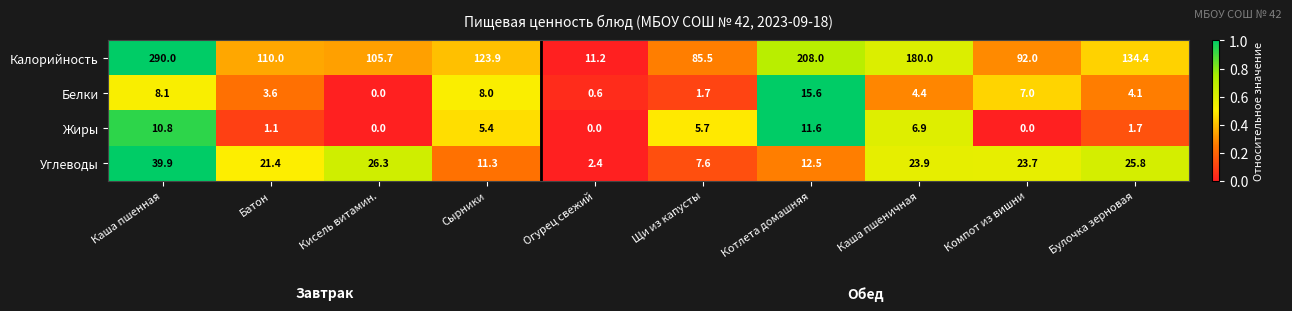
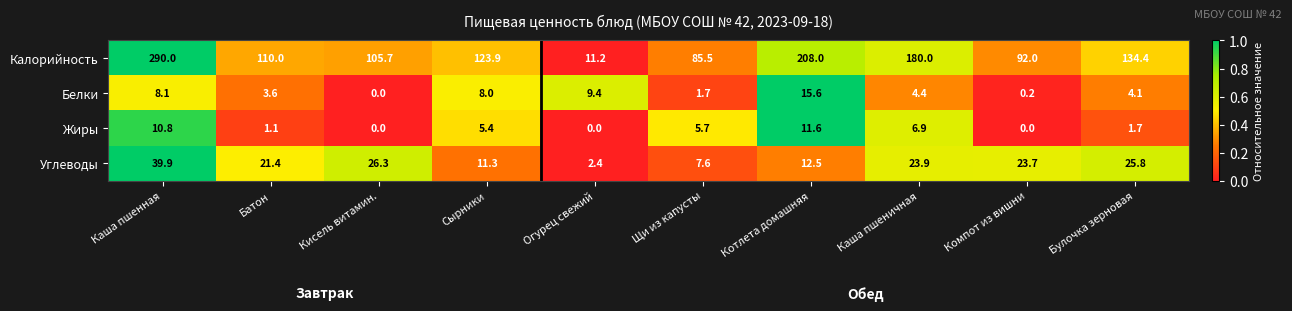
  {
    "Калорийность": {
      "Каша пшенная": 290.0,
      "Батон": 110.0,
      "Кисель витамин.": 105.7,
      "Сырники": 123.9,
      "Огурец свежий": 11.2,
      "Щи из капусты": 85.5,
      "Котлета домашняя": 208.0,
      "Каша пшеничная": 180.0,
      "Компот из вишни": 92.0,
      "Булочка зерновая": 134.4
    },
    "Белки": {
      "Каша пшенная": 8.1,
      "Батон": 3.6,
      "Кисель витамин.": 0.0,
      "Сырники": 8.0,
-     "Огурец свежий": 0.6,
+     "Огурец свежий": 9.4,
      "Щи из капусты": 1.7,
      "Котлета домашняя": 15.6,
      "Каша пшеничная": 4.4,
-     "Компот из вишни": 7.0,
+     "Компот из вишни": 0.2,
      "Булочка зерновая": 4.1
    },
    "Жиры": {
      "Каша пшенная": 10.8,
      "Батон": 1.1,
      "Кисель витамин.": 0.0,
      "Сырники": 5.4,
      "Огурец свежий": 0.0,
      "Щи из капусты": 5.7,
      "Котлета домашняя": 11.6,
      "Каша пшеничная": 6.9,
      "Компот из вишни": 0.0,
      "Булочка зерновая": 1.7
    },
    "Углеводы": {
      "Каша пшенная": 39.9,
      "Батон": 21.4,
      "Кисель витамин.": 26.3,
      "Сырники": 11.3,
      "Огурец свежий": 2.4,
      "Щи из капусты": 7.6,
      "Котлета домашняя": 12.5,
      "Каша пшеничная": 23.9,
      "Компот из вишни": 23.7,
      "Булочка зерновая": 25.8
    }
  }
